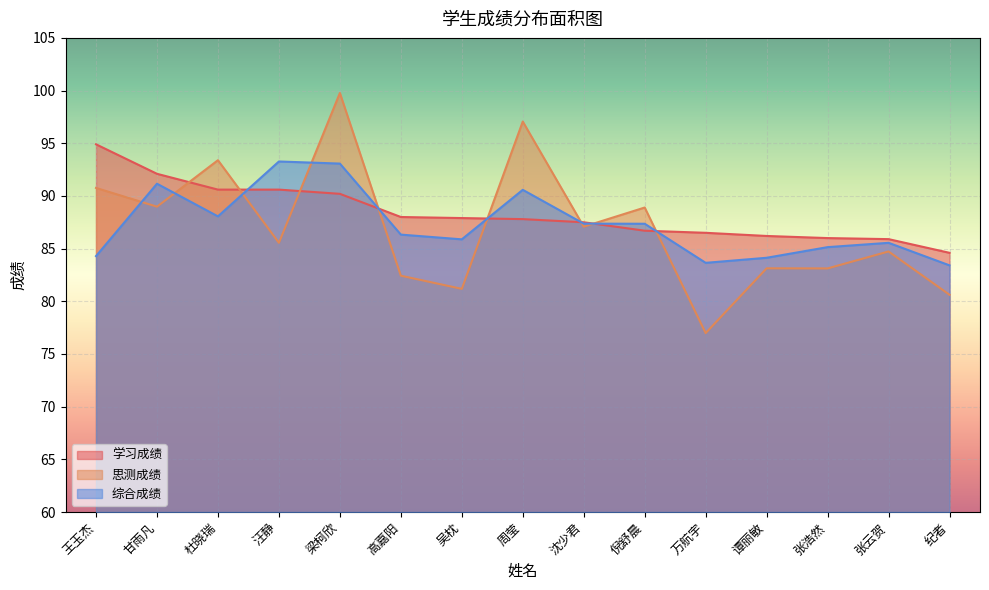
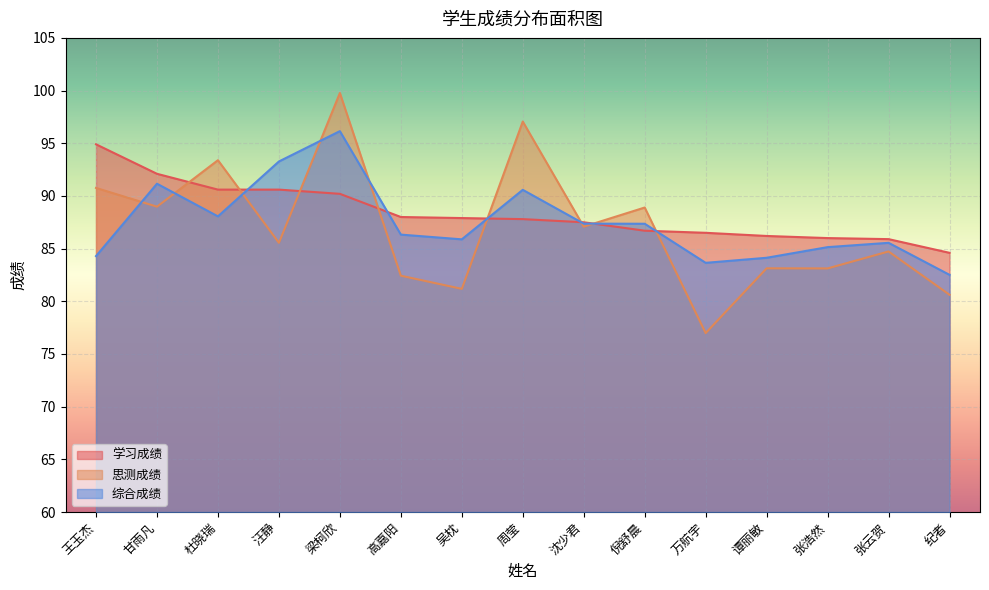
  {
    "综合成绩": {
      "王玉杰": 84.3,
      "甘雨凡": 91.2,
      "杜晓瑞": 88.1,
      "汪静": 93.3,
-     "梁柯欣": 93.1,
+     "梁柯欣": 96.2,
      "高嘉阳": 86.3,
      "吴枕": 85.9,
      "周莹": 90.6,
      "倪舒晨": 87.4,
      "万航宇": 83.7,
      "谭丽敏": 84.1,
      "张浩然": 85.1,
      "张云贺": 85.6,
-     "纪者": 83.4
+     "纪者": 82.5
    }
  }
